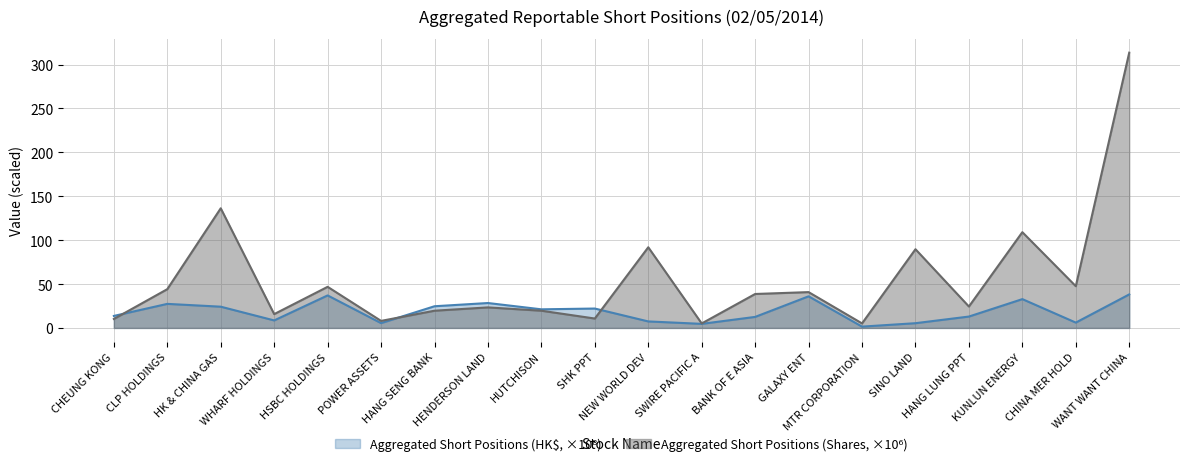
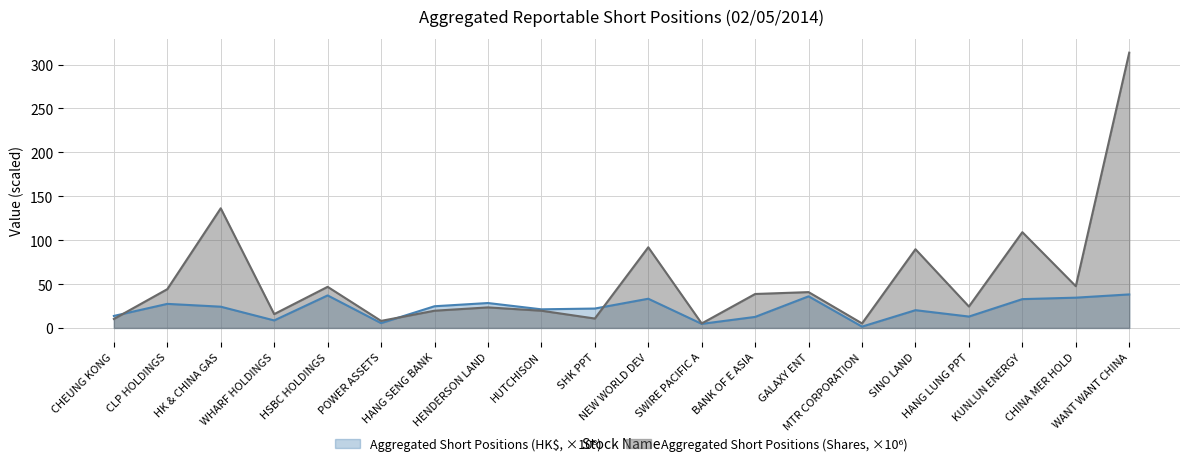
  {
    "Aggregated Short Positions (HK$, ×10⁸)": {
      "CHEUNG KONG": 10,
      "CLP HOLDINGS": 30,
      "HK & CHINA GAS": 20,
      "WHARF HOLDINGS": 10,
      "HSBC HOLDINGS": 40,
      "HANG SENG BANK": 20,
      "HENDERSON LAND": 30,
      "SHK PPT": 20,
-     "NEW WORLD DEV": 10,
+     "NEW WORLD DEV": 30,
      "BANK OF E ASIA": 10,
      "GALAXY ENT": 40,
      "MTR CORPORATION": 0,
-     "SINO LAND": 10,
+     "SINO LAND": 20,
      "HANG LUNG PPT": 10,
      "KUNLUN ENERGY": 30,
-     "CHINA MER HOLD": 10,
+     "CHINA MER HOLD": 30,
      "WANT WANT CHINA": 40
    },
    "Aggregated Short Positions (Shares, ×10⁶)": {
      "CHEUNG KONG": 10,
      "CLP HOLDINGS": 40,
      "HK & CHINA GAS": 140,
      "WHARF HOLDINGS": 20,
      "HSBC HOLDINGS": 50,
      "HANG SENG BANK": 20,
      "HENDERSON LAND": 20,
      "SHK PPT": 10,
      "NEW WORLD DEV": 90,
      "BANK OF E ASIA": 40,
      "GALAXY ENT": 40,
      "MTR CORPORATION": 10,
      "SINO LAND": 90,
      "HANG LUNG PPT": 20,
      "KUNLUN ENERGY": 110,
      "CHINA MER HOLD": 50,
      "WANT WANT CHINA": 310
    }
  }
